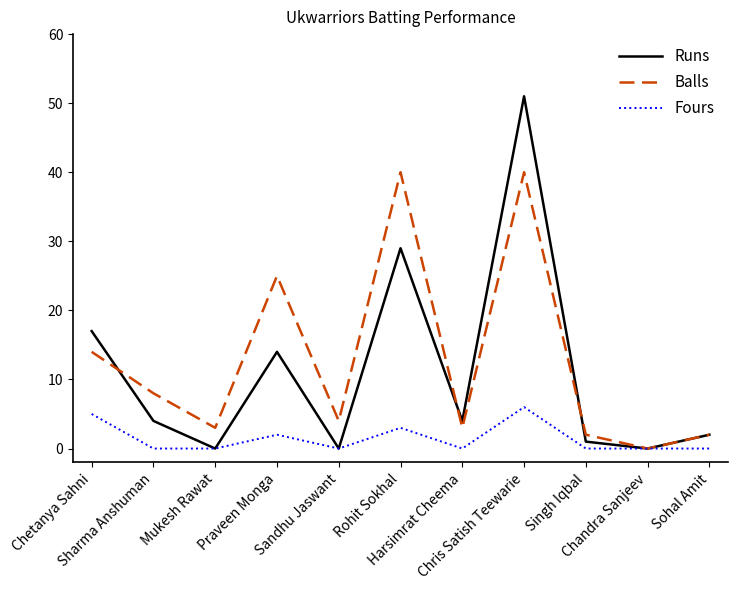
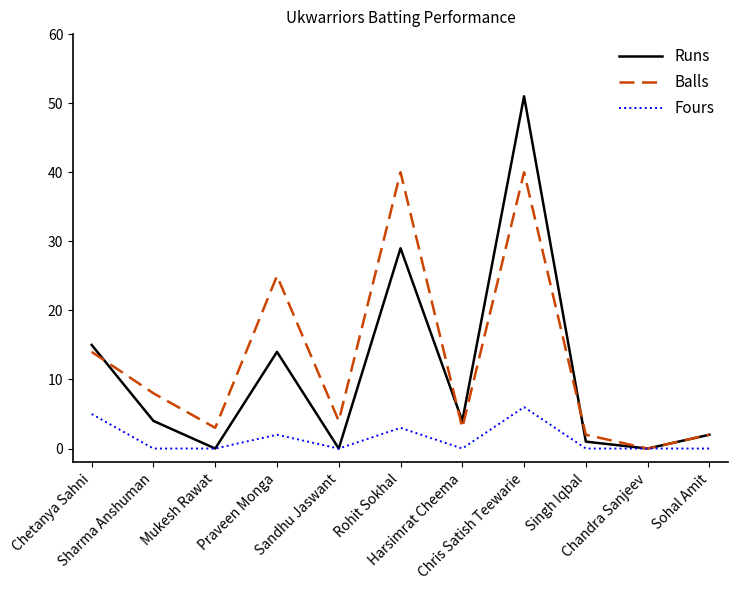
  {
    "Runs": {
-     "Chetanya Sahni": 17,
+     "Chetanya Sahni": 15,
      "Sharma Anshuman": 4,
      "Praveen Monga": 14,
      "Rohit Sokhal": 29,
      "Harsimrat Cheema": 4,
      "Chris Satish Teewarie": 51,
      "Singh Iqbal": 1
    },
    "Balls": {
      "Chetanya Sahni": 14,
      "Sharma Anshuman": 8,
      "Mukesh Rawat": 3,
      "Praveen Monga": 25,
      "Sandhu Jaswant": 4,
      "Rohit Sokhal": 40,
      "Harsimrat Cheema": 3,
      "Chris Satish Teewarie": 40,
      "Singh Iqbal": 2
    },
    "Fours": {
      "Chetanya Sahni": 5,
      "Sharma Anshuman": 0,
      "Praveen Monga": 2,
      "Rohit Sokhal": 3,
      "Harsimrat Cheema": 0,
      "Chris Satish Teewarie": 6,
      "Singh Iqbal": 0,
      "Sohal Amit": 0
    }
  }
